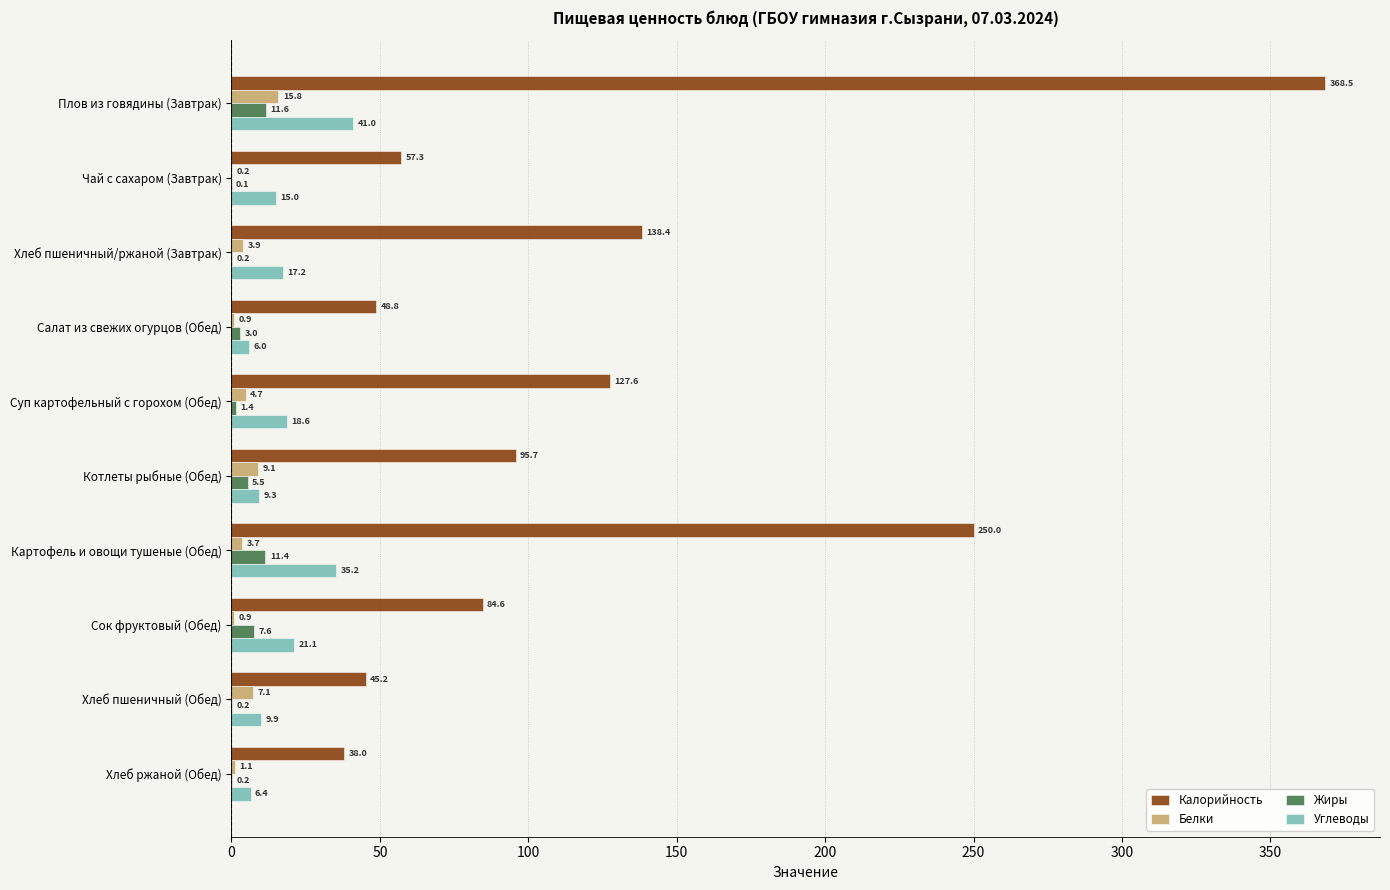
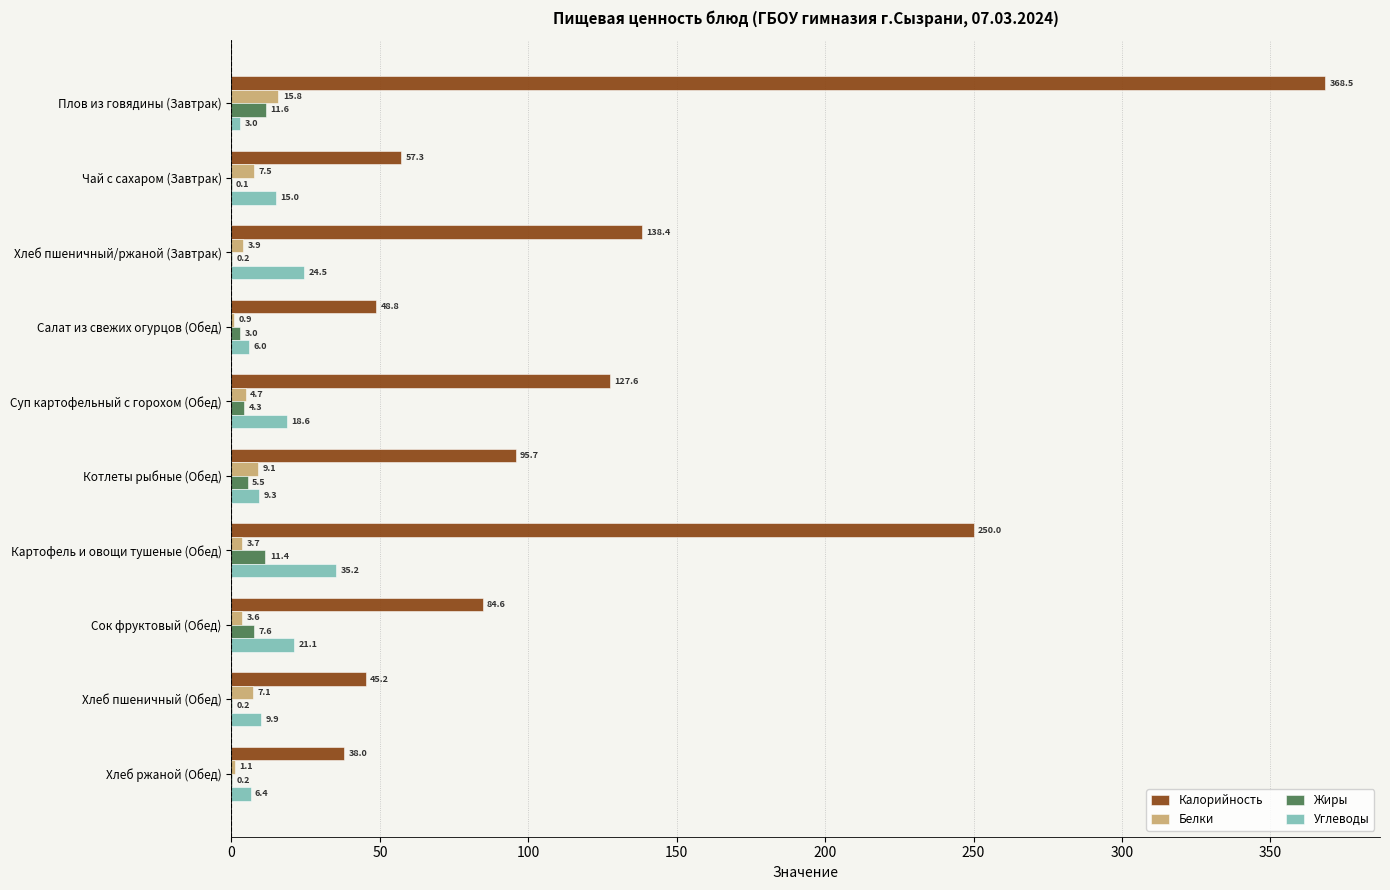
  {
    "Калорийность": {
      "Плов из говядины (Завтрак)": 368.5,
      "Чай с сахаром (Завтрак)": 57.3,
      "Хлеб пшеничный/ржаной (Завтрак)": 138.4,
      "Салат из свежих огурцов (Обед)": 48.8,
      "Суп картофельный с горохом (Обед)": 127.6,
      "Котлеты рыбные (Обед)": 95.7,
      "Картофель и овощи тушеные (Обед)": 250.0,
      "Сок фруктовый (Обед)": 84.6,
      "Хлеб пшеничный (Обед)": 45.2,
      "Хлеб ржаной (Обед)": 38.0
    },
    "Белки": {
      "Плов из говядины (Завтрак)": 15.8,
-     "Чай с сахаром (Завтрак)": 0.2,
+     "Чай с сахаром (Завтрак)": 7.5,
      "Хлеб пшеничный/ржаной (Завтрак)": 3.9,
      "Салат из свежих огурцов (Обед)": 0.9,
      "Суп картофельный с горохом (Обед)": 4.7,
      "Котлеты рыбные (Обед)": 9.1,
      "Картофель и овощи тушеные (Обед)": 3.7,
-     "Сок фруктовый (Обед)": 0.9,
+     "Сок фруктовый (Обед)": 3.6,
      "Хлеб пшеничный (Обед)": 7.1,
      "Хлеб ржаной (Обед)": 1.1
    },
    "Жиры": {
      "Плов из говядины (Завтрак)": 11.6,
      "Чай с сахаром (Завтрак)": 0.1,
      "Хлеб пшеничный/ржаной (Завтрак)": 0.2,
      "Салат из свежих огурцов (Обед)": 3.0,
-     "Суп картофельный с горохом (Обед)": 1.4,
+     "Суп картофельный с горохом (Обед)": 4.3,
      "Котлеты рыбные (Обед)": 5.5,
      "Картофель и овощи тушеные (Обед)": 11.4,
      "Сок фруктовый (Обед)": 7.6,
      "Хлеб пшеничный (Обед)": 0.2,
      "Хлеб ржаной (Обед)": 0.2
    },
    "Углеводы": {
-     "Плов из говядины (Завтрак)": 41.0,
+     "Плов из говядины (Завтрак)": 3.0,
      "Чай с сахаром (Завтрак)": 15.0,
-     "Хлеб пшеничный/ржаной (Завтрак)": 17.2,
+     "Хлеб пшеничный/ржаной (Завтрак)": 24.5,
      "Салат из свежих огурцов (Обед)": 6.0,
      "Суп картофельный с горохом (Обед)": 18.6,
      "Котлеты рыбные (Обед)": 9.3,
      "Картофель и овощи тушеные (Обед)": 35.2,
      "Сок фруктовый (Обед)": 21.1,
      "Хлеб пшеничный (Обед)": 9.9,
      "Хлеб ржаной (Обед)": 6.4
    }
  }
